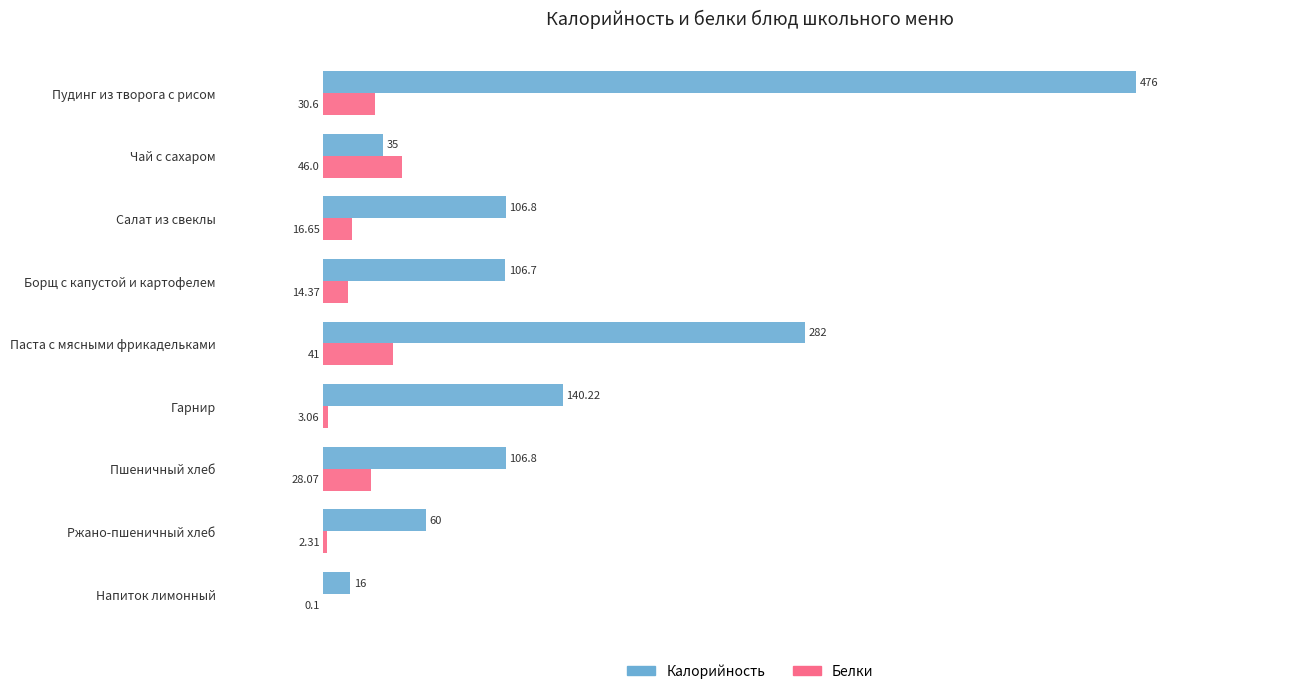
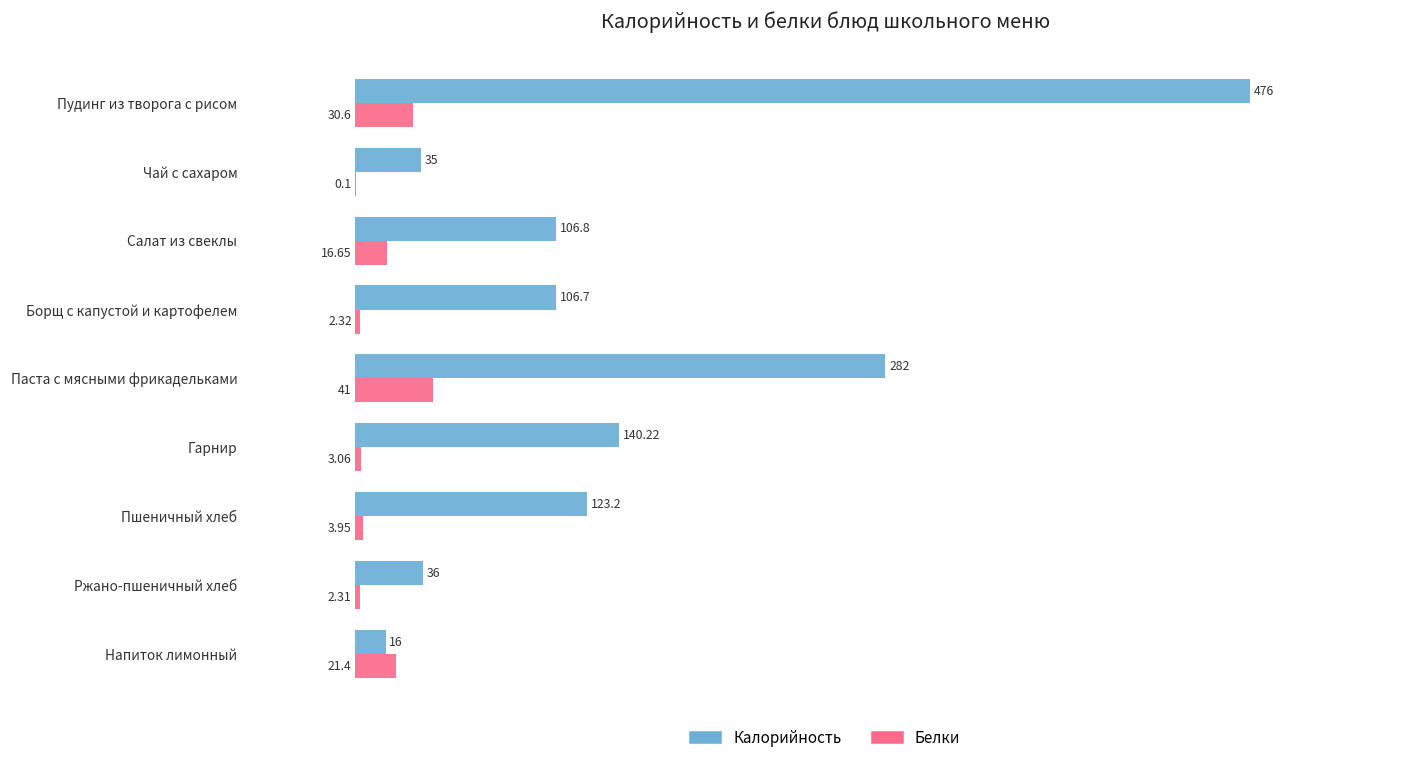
  {
    "Калорийность": {
      "Пудинг из творога с рисом": 476,
      "Чай с сахаром": 35,
      "Салат из свеклы": 106.8,
      "Борщ с капустой и картофелем": 106.7,
      "Паста с мясными фрикадельками": 282,
      "Гарнир": 140.22,
-     "Пшеничный хлеб": 106.8,
-     "Ржано-пшеничный хлеб": 60,
+     "Пшеничный хлеб": 123.2,
+     "Ржано-пшеничный хлеб": 36,
      "Напиток лимонный": 16
    },
    "Белки": {
-     "Чай с сахаром": 46.0,
-     "Борщ с капустой и картофелем": 14.37,
+     "Чай с сахаром": 0.1,
+     "Борщ с капустой и картофелем": 2.32,
      "Гарнир": 3.06,
-     "Пшеничный хлеб": 28.07,
+     "Пшеничный хлеб": 3.95,
      "Ржано-пшеничный хлеб": 2.31,
-     "Напиток лимонный": 0.1
+     "Напиток лимонный": 21.4
    }
  }
